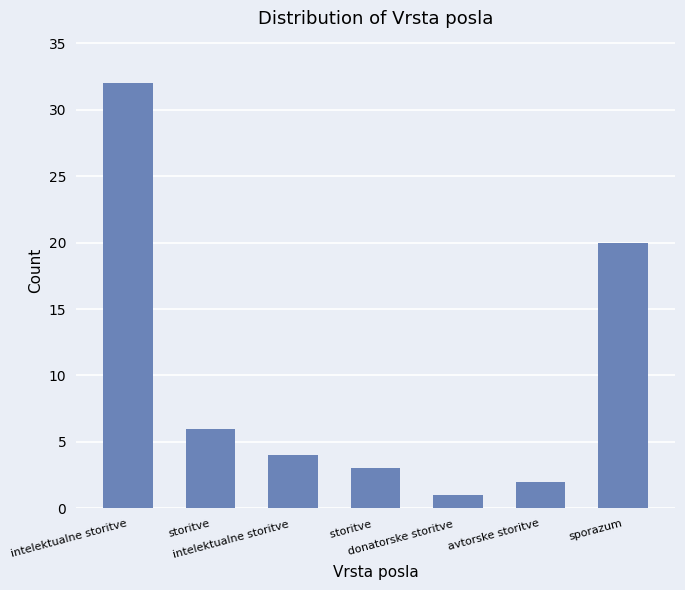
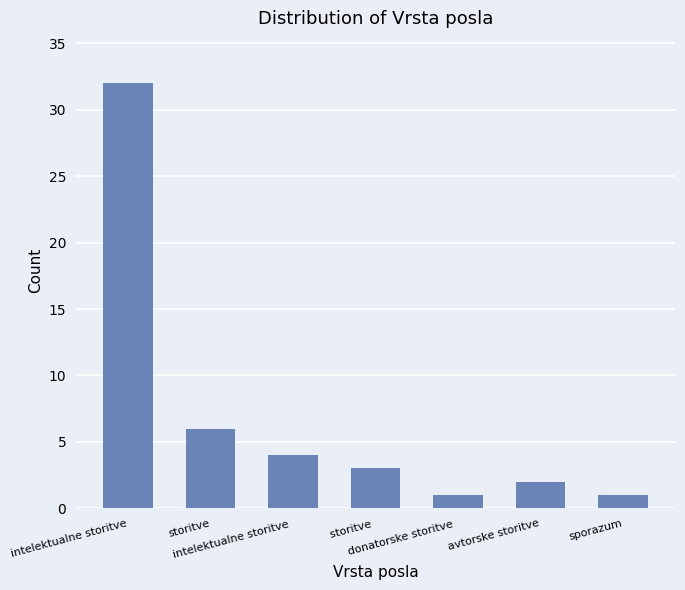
  {
    "donatorske storitve": 1,
    "avtorske storitve": 2,
-   "sporazum": 20
+   "sporazum": 1
  }
